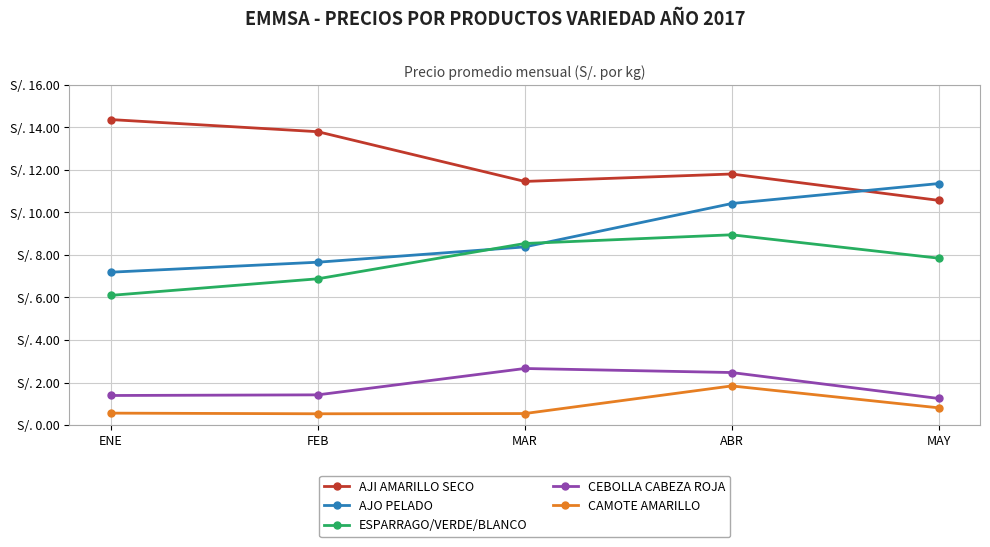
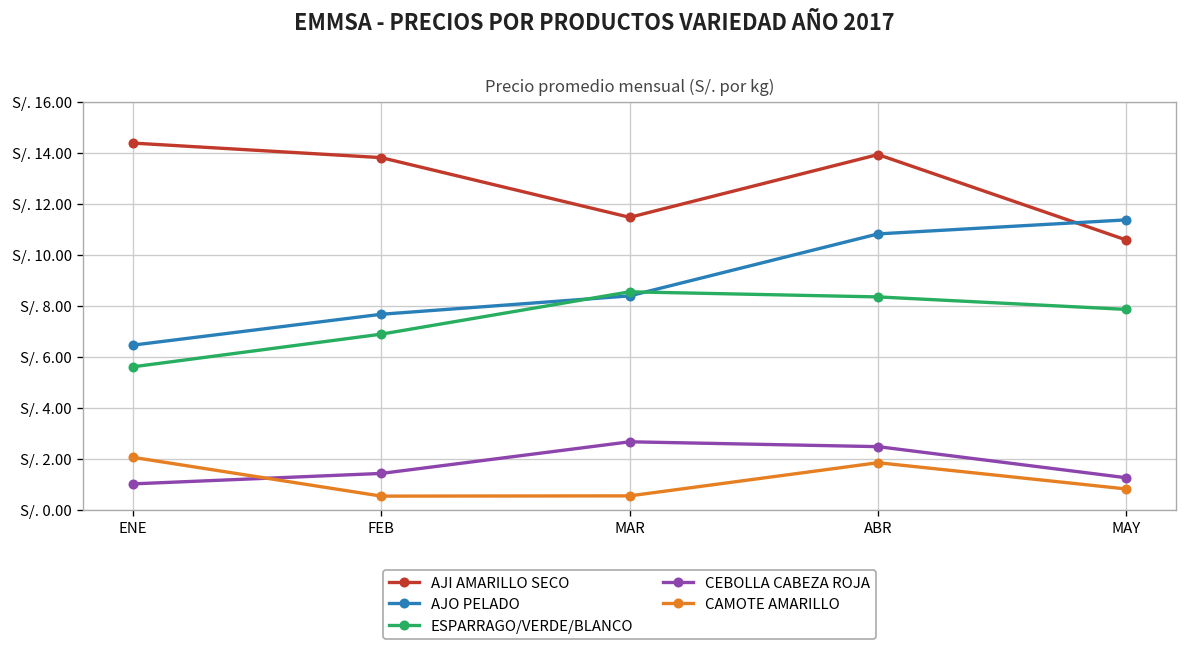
  {
    "AJI AMARILLO SECO": {
      "ENE": "S/. 14.4",
      "FEB": "S/. 13.8",
      "MAR": "S/. 11.5",
-     "ABR": "S/. 11.8",
+     "ABR": "S/. 13.9",
      "MAY": "S/. 10.6"
    },
    "AJO PELADO": {
-     "ENE": "S/. 7.2",
+     "ENE": "S/. 6.5",
      "FEB": "S/. 7.7",
      "MAR": "S/. 8.4",
-     "ABR": "S/. 10.4",
+     "ABR": "S/. 10.8",
      "MAY": "S/. 11.4"
    },
    "ESPARRAGO/VERDE/BLANCO": {
-     "ENE": "S/. 6.1",
+     "ENE": "S/. 5.6",
      "FEB": "S/. 6.9",
      "MAR": "S/. 8.5",
-     "ABR": "S/. 9.0",
+     "ABR": "S/. 8.3",
      "MAY": "S/. 7.9"
    },
    "CEBOLLA CABEZA ROJA": {
-     "ENE": "S/. 1.4",
+     "ENE": "S/. 1.0",
      "FEB": "S/. 1.4",
      "MAR": "S/. 2.7",
      "ABR": "S/. 2.5",
      "MAY": "S/. 1.3"
    },
    "CAMOTE AMARILLO": {
-     "ENE": "S/. 0.6",
+     "ENE": "S/. 2.1",
      "FEB": "S/. 0.5",
      "MAR": "S/. 0.5",
      "ABR": "S/. 1.8",
      "MAY": "S/. 0.8"
    }
  }
